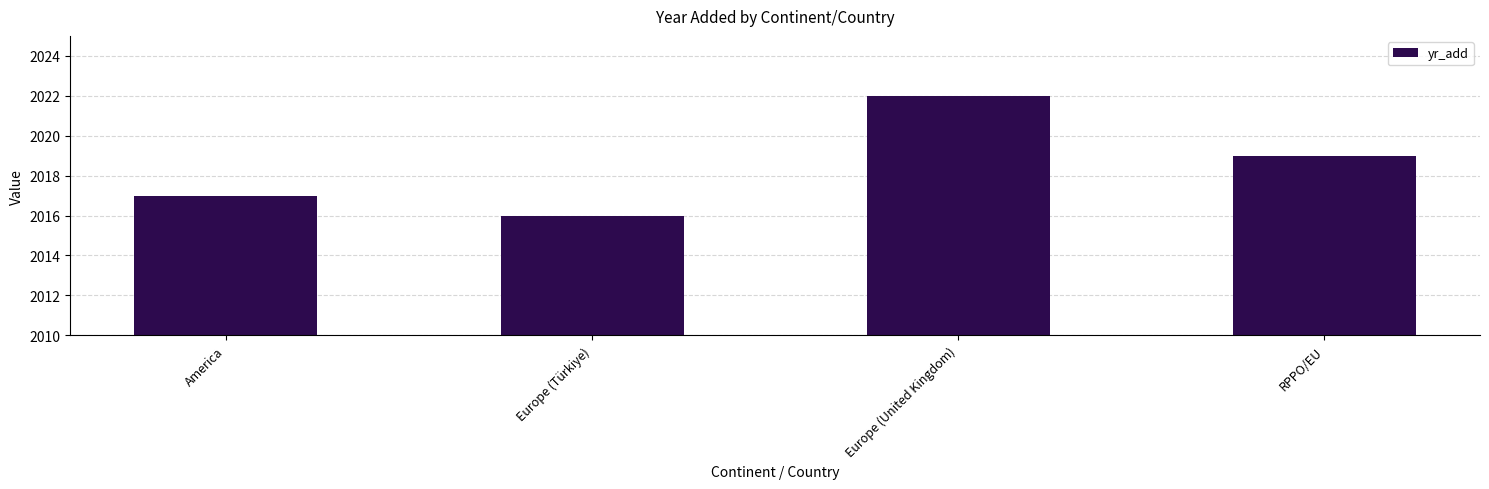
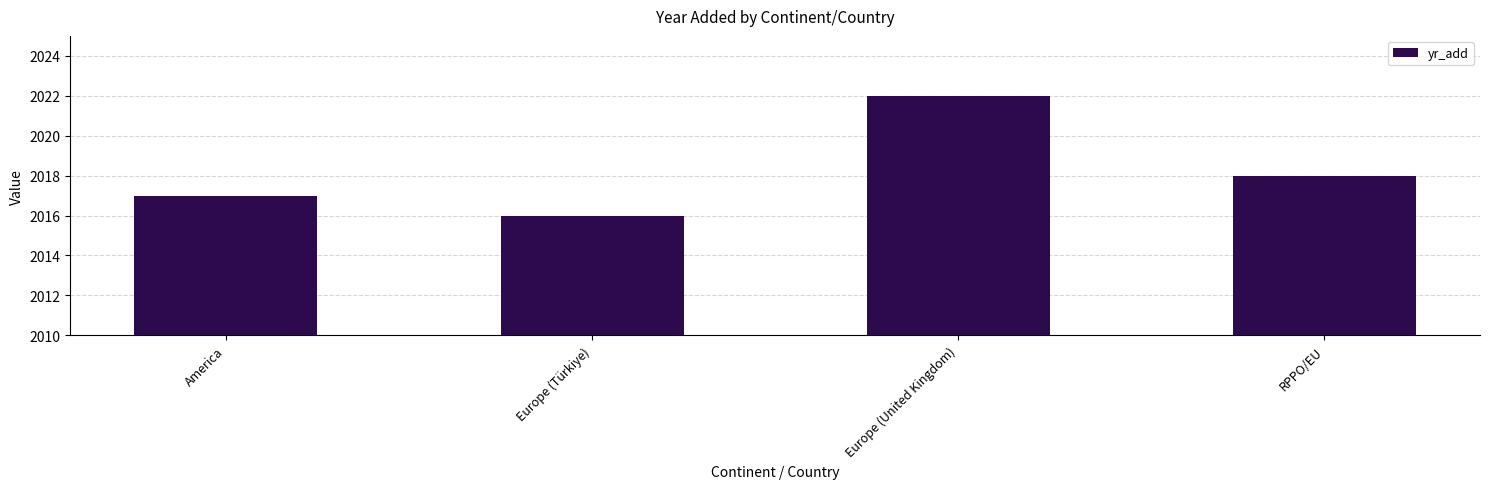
  {
    "America": 2017,
    "Europe (Türkiye)": 2016,
    "Europe (United Kingdom)": 2022,
-   "RPPO/EU": 2019
+   "RPPO/EU": 2018
  }
